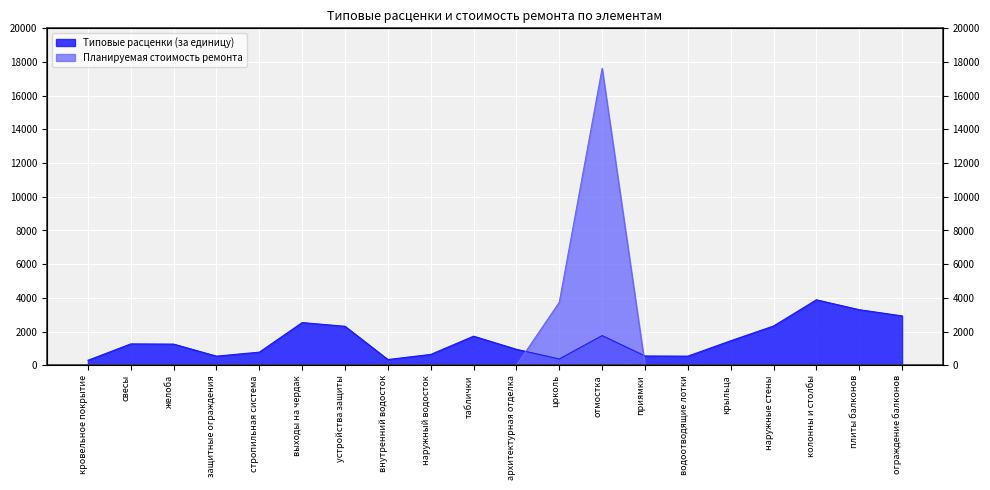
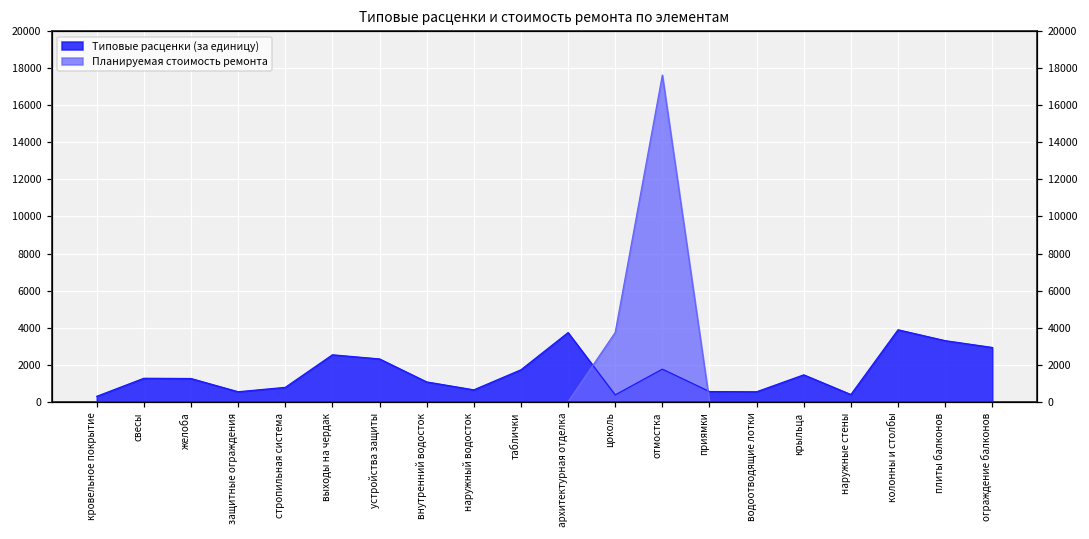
  {
    "Типовые расценки (за единицу)": {
      "кровельное покрытие": 300,
      "свесы": 1300,
      "желоба": 1300,
      "защитные ограждения": 500,
      "стропильная система": 800,
      "выходы на чердак": 2500,
      "устройства защиты": 2300,
-     "внутренний водосток": 300,
+     "внутренний водосток": 1100,
      "наружный водосток": 600,
      "таблички": 1700,
-     "архитектурная отделка": 900,
+     "архитектурная отделка": 3700,
      "цоколь": 400,
      "отмостка": 1800,
      "приямки": 600,
      "водоотводящие лотки": 500,
      "крыльца": 1500,
-     "наружные стены": 2300,
+     "наружные стены": 400,
      "колонны и столбы": 3900,
      "плиты балконов": 3300,
      "ограждение балконов": 2900
    },
    "Планируемая стоимость ремонта": {
      "кровельное покрытие": 0,
      "свесы": 0,
      "желоба": 0,
      "защитные ограждения": 0,
      "стропильная система": 0,
      "выходы на чердак": 0,
      "устройства защиты": 0,
      "внутренний водосток": 0,
      "наружный водосток": 0,
      "таблички": 0,
      "архитектурная отделка": 0,
      "цоколь": 3700,
      "отмостка": 17600,
      "приямки": 0,
      "водоотводящие лотки": 0,
      "крыльца": 0,
      "наружные стены": 0,
      "колонны и столбы": 0,
      "плиты балконов": 0,
      "ограждение балконов": 0
    }
  }
